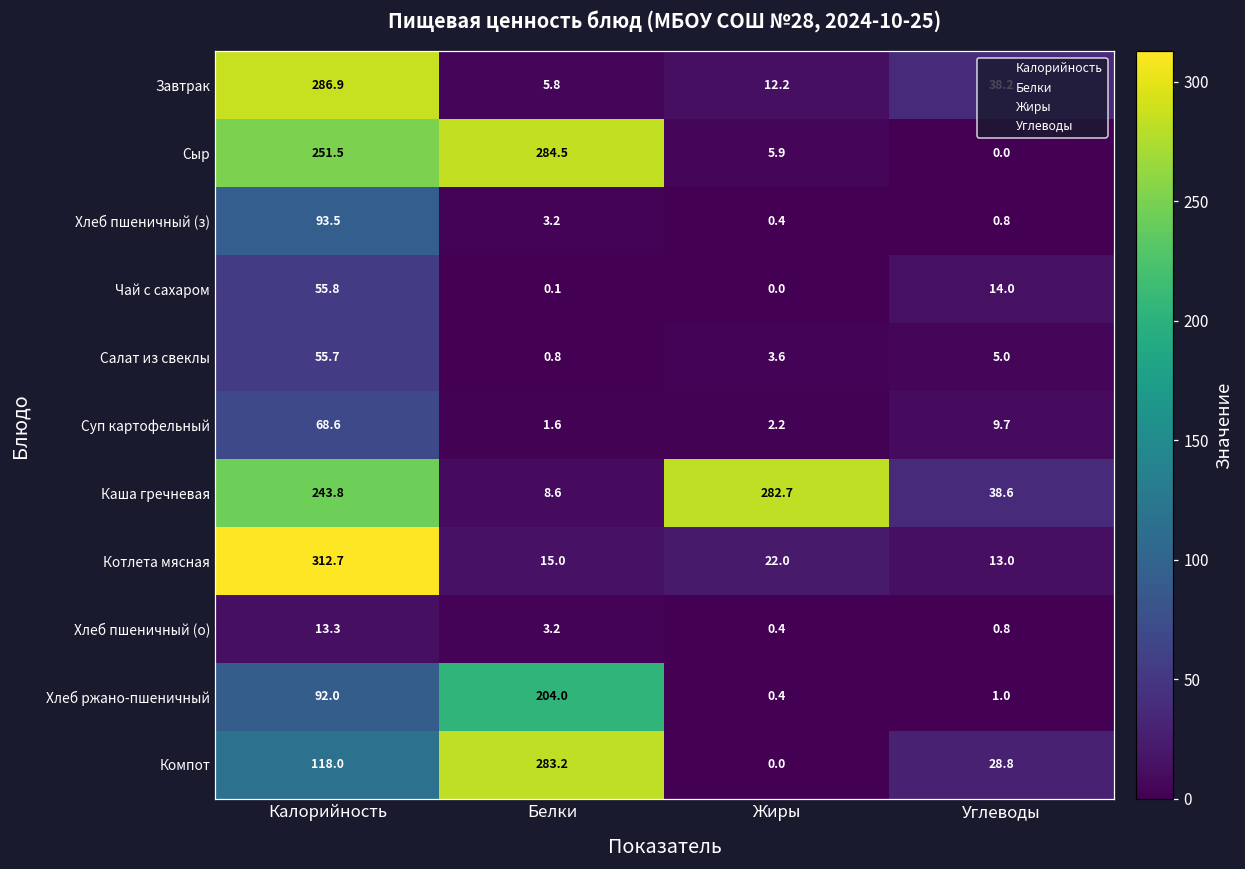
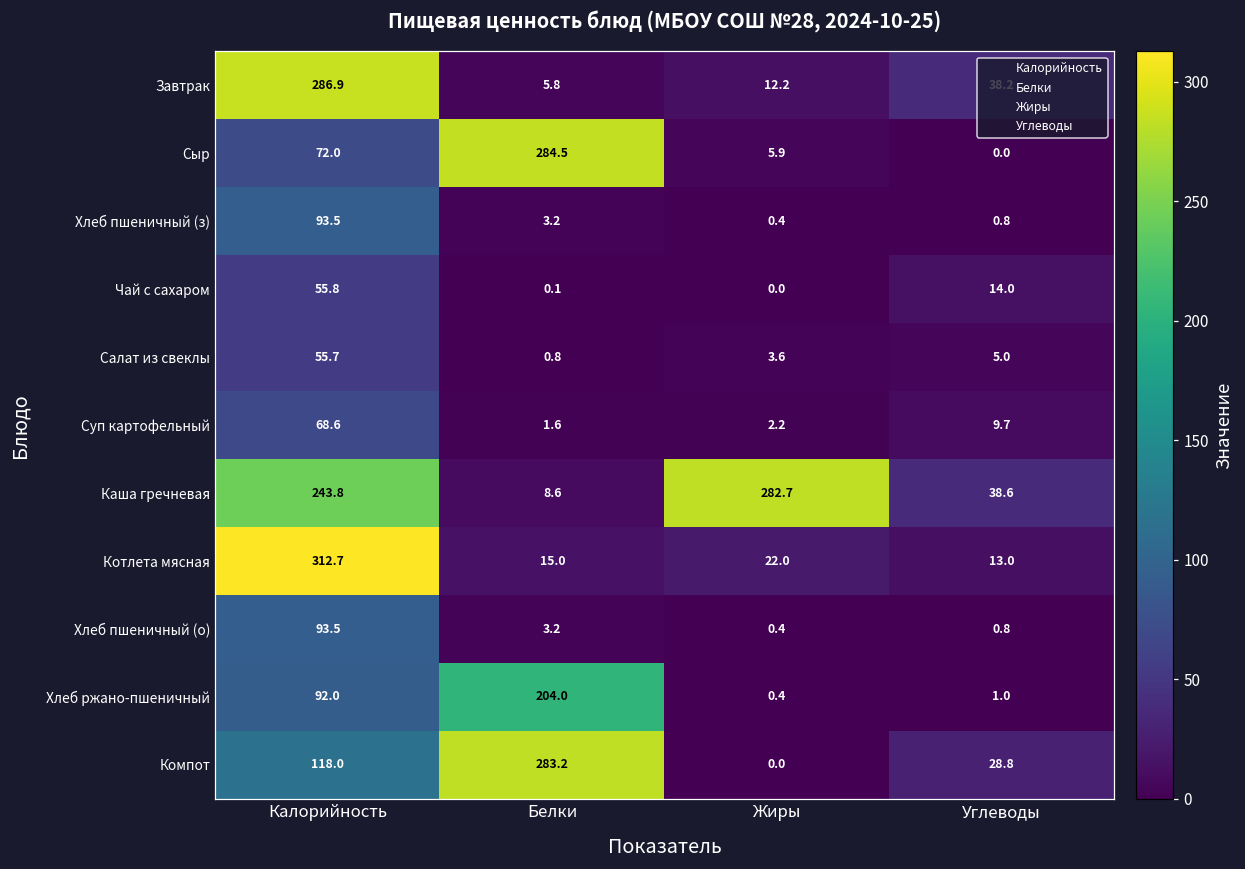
  {
    "Сыр": {
-     "Калорийность": 251.5,
+     "Калорийность": 72.0,
      "Белки": 284.5,
      "Жиры": 5.9,
      "Углеводы": 0.0
    },
    "Хлеб пшеничный (з)": {
      "Калорийность": 93.5,
      "Белки": 3.2,
      "Жиры": 0.4,
      "Углеводы": 0.8
    },
    "Чай с сахаром": {
      "Калорийность": 55.8,
      "Белки": 0.1,
      "Жиры": 0.0,
      "Углеводы": 14.0
    },
    "Салат из свеклы": {
      "Калорийность": 55.7,
      "Белки": 0.8,
      "Жиры": 3.6,
      "Углеводы": 5.0
    },
    "Суп картофельный": {
      "Калорийность": 68.6,
      "Белки": 1.6,
      "Жиры": 2.2,
      "Углеводы": 9.7
    },
    "Каша гречневая": {
      "Калорийность": 243.8,
      "Белки": 8.6,
      "Жиры": 282.7,
      "Углеводы": 38.6
    },
    "Котлета мясная": {
      "Калорийность": 312.7,
      "Белки": 15.0,
      "Жиры": 22.0,
      "Углеводы": 13.0
    },
    "Хлеб пшеничный (о)": {
-     "Калорийность": 13.3,
+     "Калорийность": 93.5,
      "Белки": 3.2,
      "Жиры": 0.4,
      "Углеводы": 0.8
    },
    "Хлеб ржано-пшеничный": {
      "Калорийность": 92.0,
      "Белки": 204.0,
      "Жиры": 0.4,
      "Углеводы": 1.0
    },
    "Компот": {
      "Калорийность": 118.0,
      "Белки": 283.2,
      "Жиры": 0.0,
      "Углеводы": 28.8
    }
  }
